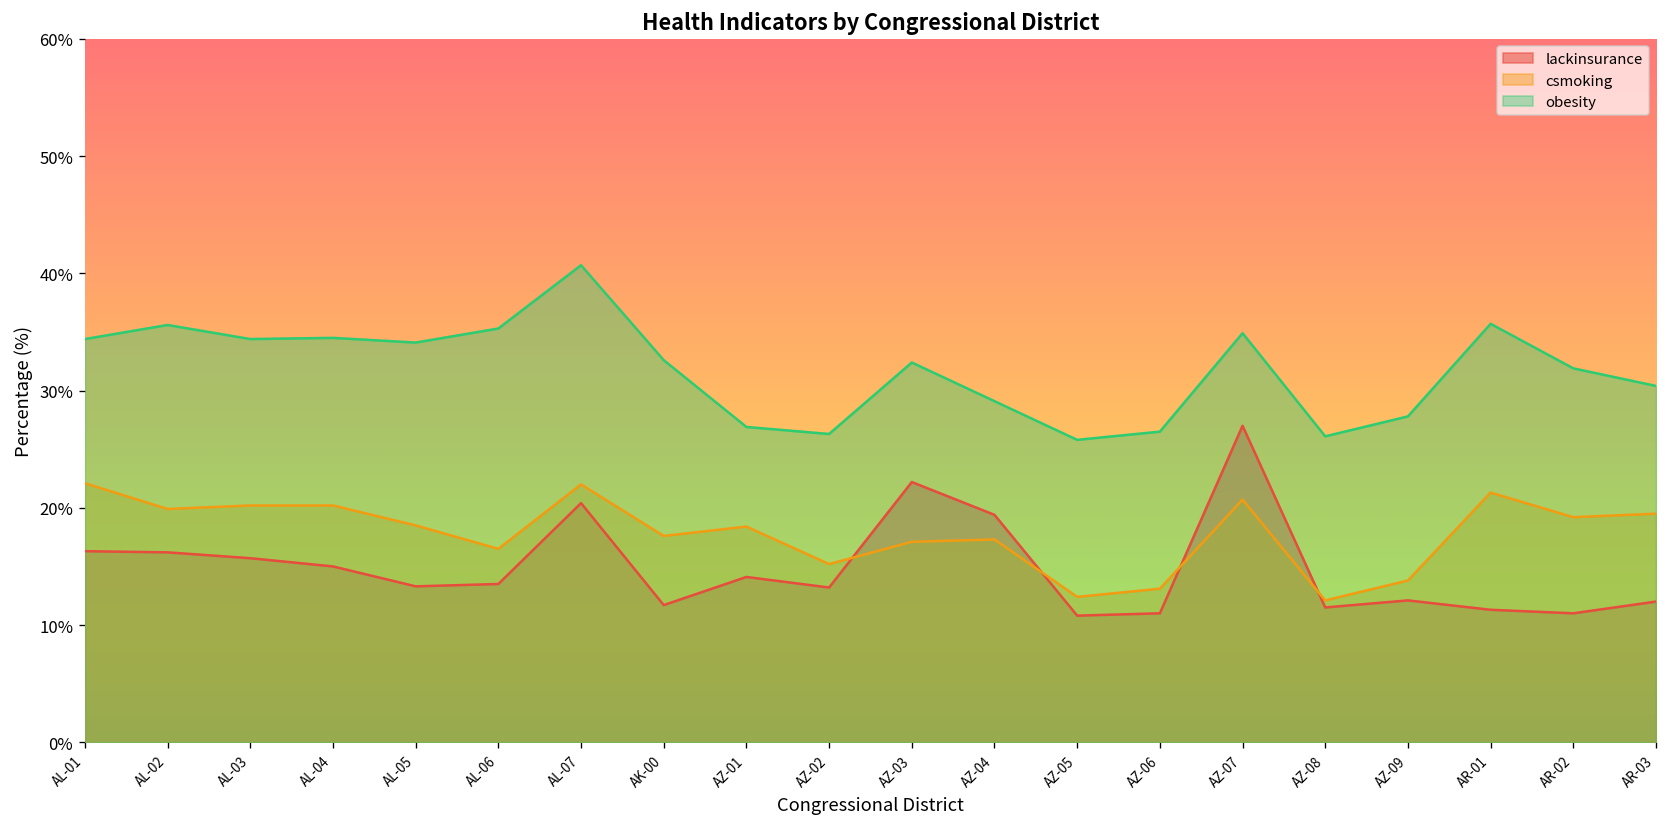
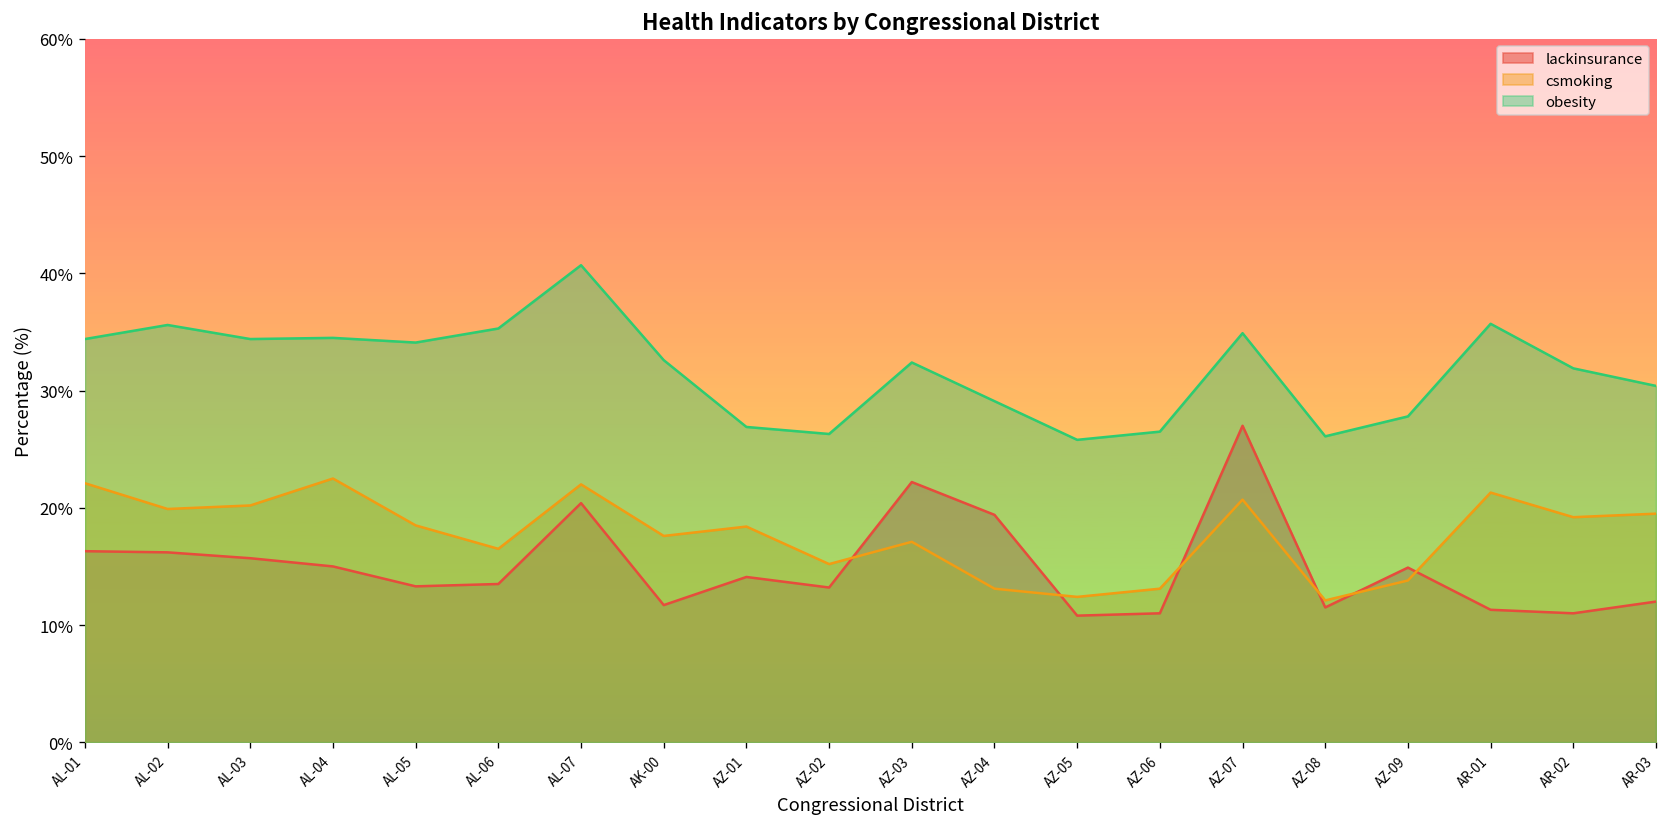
  {
    "lackinsurance": {
      "AL-01": "16%",
      "AL-02": "16%",
      "AL-03": "16%",
      "AL-04": "15%",
      "AL-05": "13%",
      "AL-06": "14%",
      "AL-07": "20%",
      "AK-00": "12%",
      "AZ-01": "14%",
      "AZ-02": "13%",
      "AZ-03": "22%",
      "AZ-04": "19%",
      "AZ-05": "11%",
      "AZ-06": "11%",
      "AZ-07": "27%",
      "AZ-08": "12%",
-     "AZ-09": "12%",
+     "AZ-09": "15%",
      "AR-01": "11%",
      "AR-02": "11%",
      "AR-03": "12%"
    },
    "csmoking": {
      "AL-01": "22%",
      "AL-02": "20%",
      "AL-03": "20%",
-     "AL-04": "20%",
+     "AL-04": "23%",
      "AL-05": "19%",
      "AL-06": "17%",
      "AL-07": "22%",
      "AK-00": "18%",
      "AZ-01": "18%",
      "AZ-02": "15%",
      "AZ-03": "17%",
-     "AZ-04": "17%",
+     "AZ-04": "13%",
      "AZ-05": "12%",
      "AZ-06": "13%",
      "AZ-07": "21%",
      "AZ-08": "12%",
      "AZ-09": "14%",
      "AR-01": "21%",
      "AR-02": "19%",
      "AR-03": "20%"
    },
    "obesity": {
      "AL-01": "34%",
      "AL-02": "36%",
      "AL-03": "34%",
      "AL-04": "35%",
      "AL-05": "34%",
      "AL-06": "35%",
      "AL-07": "41%",
      "AK-00": "33%",
      "AZ-01": "27%",
      "AZ-02": "26%",
      "AZ-03": "32%",
      "AZ-04": "29%",
      "AZ-05": "26%",
      "AZ-06": "27%",
      "AZ-07": "35%",
      "AZ-08": "26%",
      "AZ-09": "28%",
      "AR-01": "36%",
      "AR-02": "32%",
      "AR-03": "30%"
    }
  }
